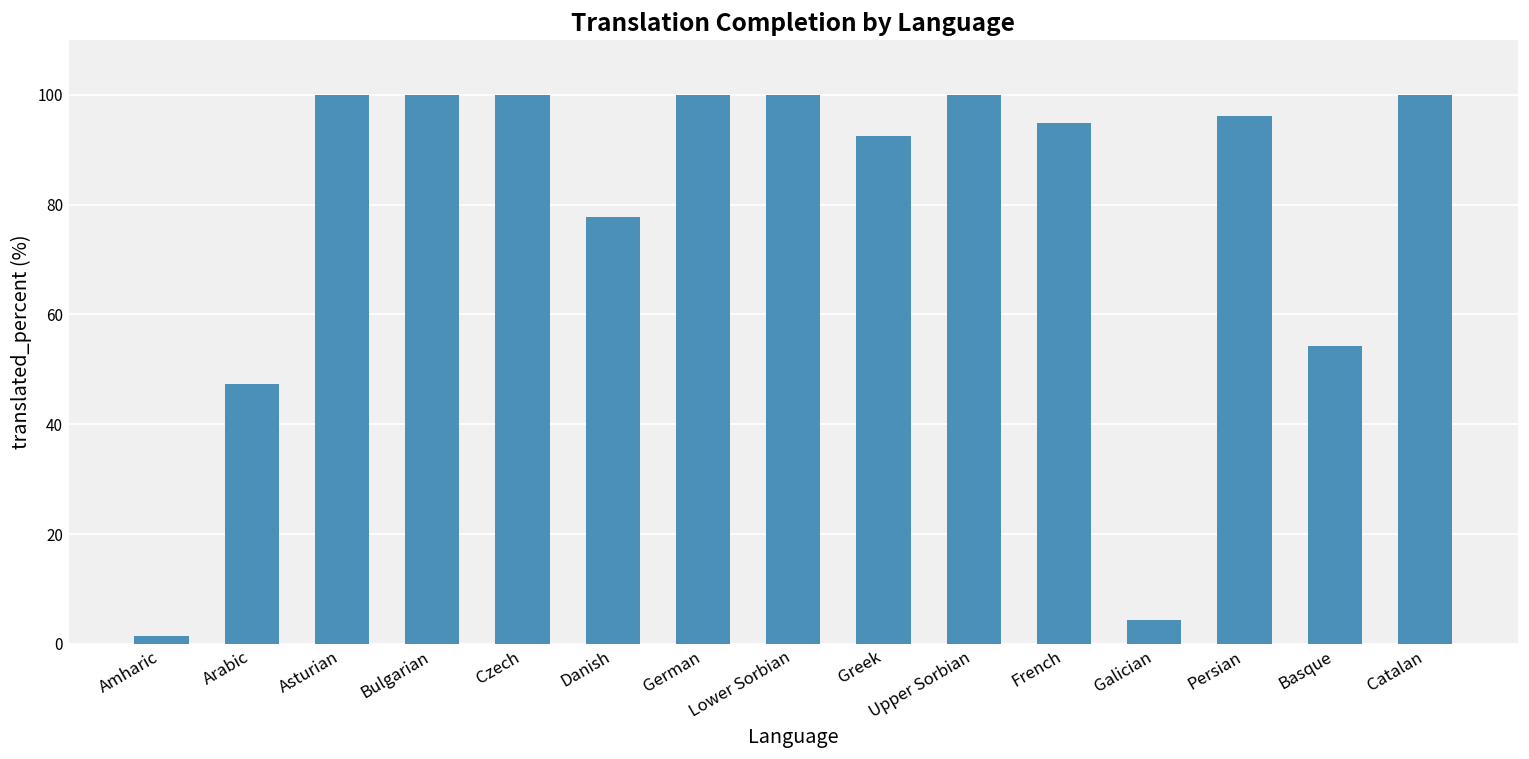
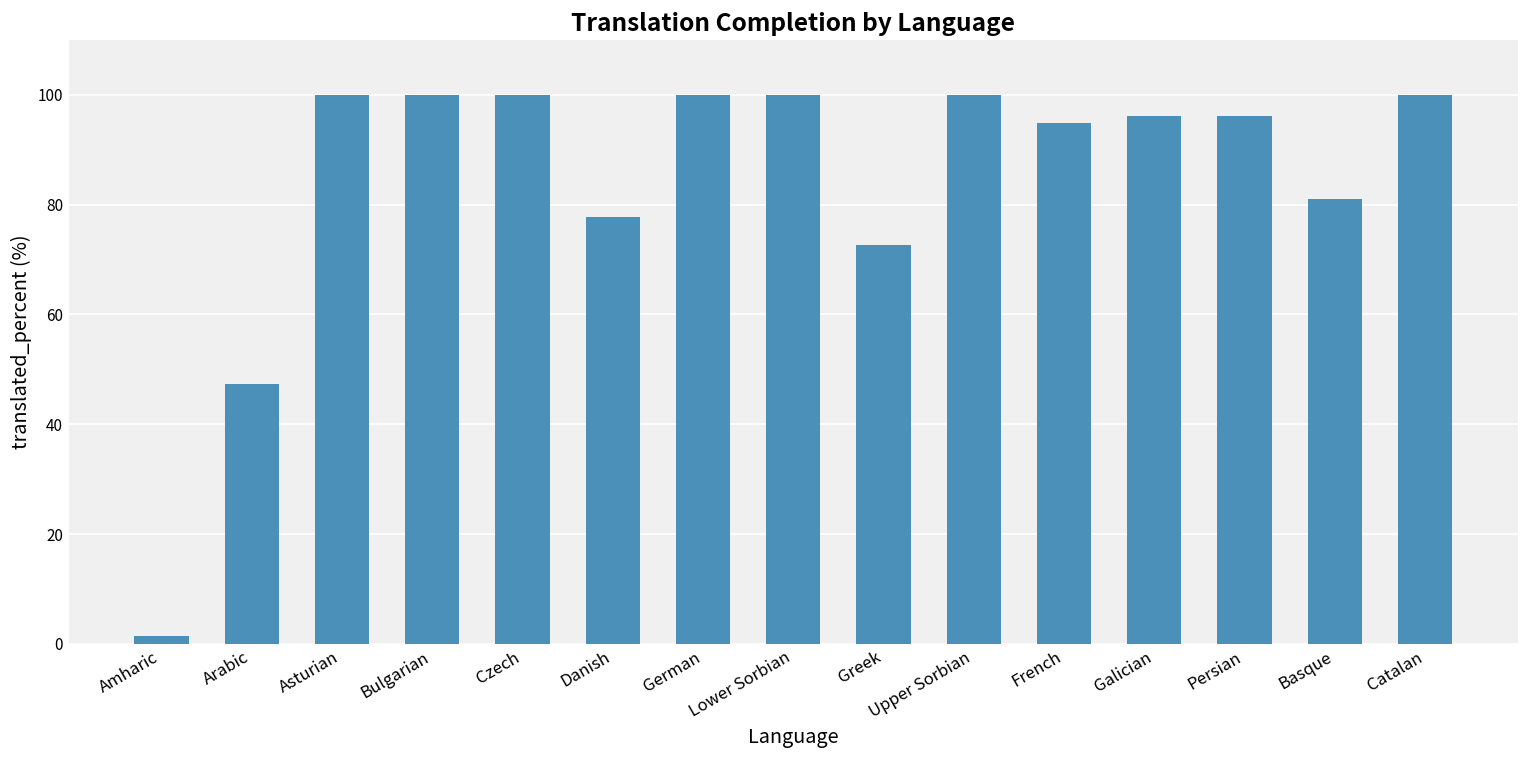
  {
    "Amharic": 1,
    "Arabic": 47,
    "Asturian": 100,
    "Bulgarian": 100,
    "Czech": 100,
    "Danish": 78,
    "German": 100,
    "Lower Sorbian": 100,
-   "Greek": 93,
+   "Greek": 73,
    "Upper Sorbian": 100,
    "French": 95,
-   "Galician": 4,
+   "Galician": 96,
    "Persian": 96,
-   "Basque": 54,
+   "Basque": 81,
    "Catalan": 100
  }
